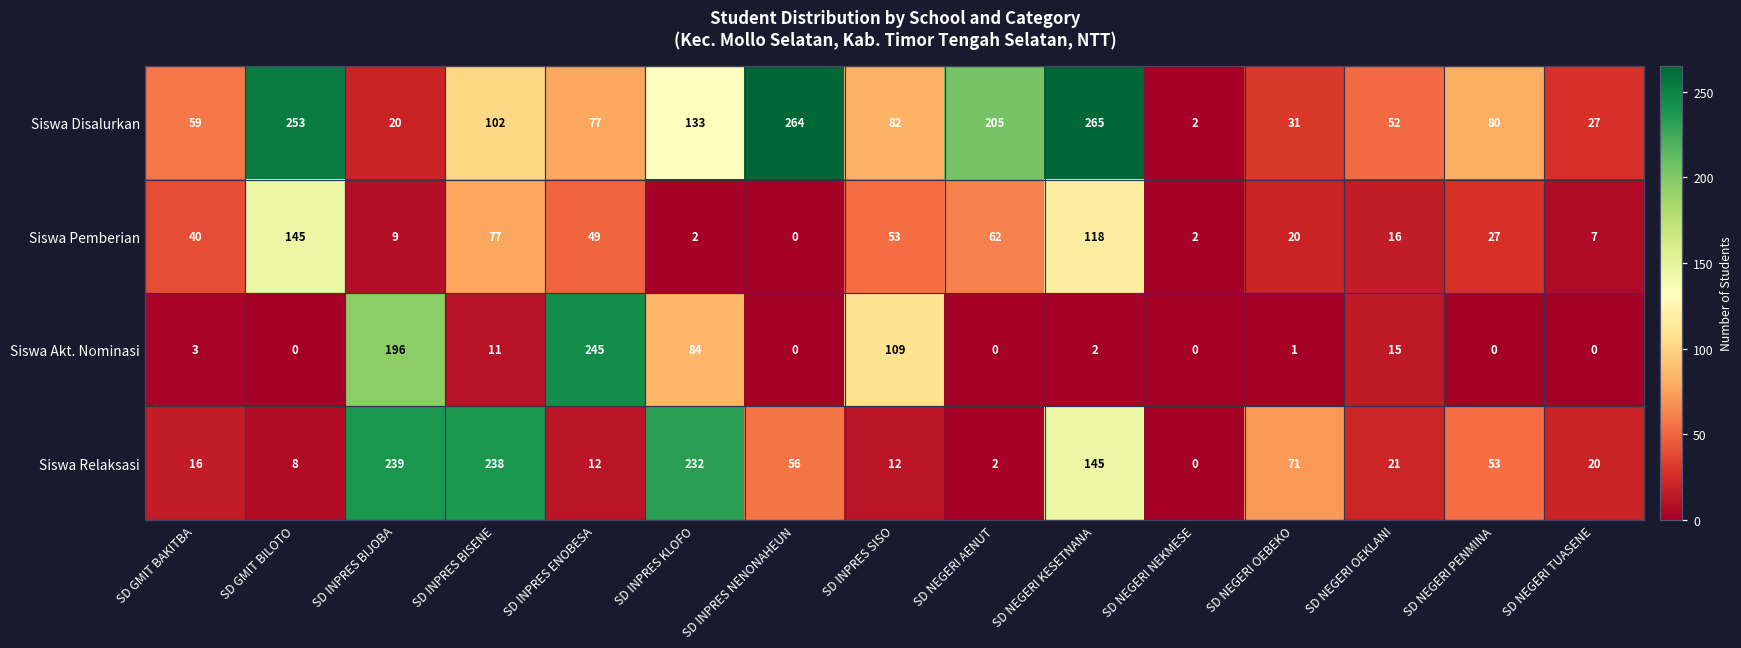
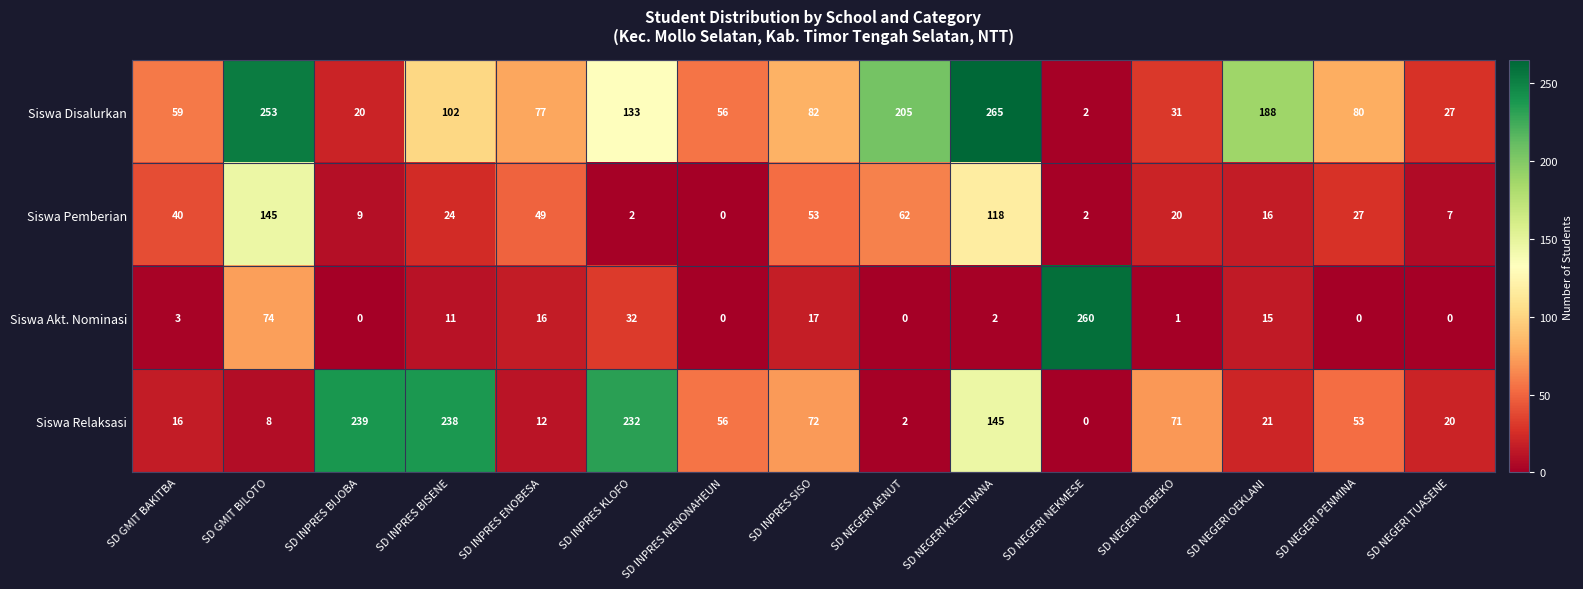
  {
    "Siswa Disalurkan": {
      "SD GMIT BAKITBA": 59,
      "SD GMIT BILOTO": 253,
      "SD INPRES BIJOBA": 20,
      "SD INPRES BISENE": 102,
      "SD INPRES ENOBESA": 77,
      "SD INPRES KLOFO": 133,
-     "SD INPRES NENONAHEUN": 264,
+     "SD INPRES NENONAHEUN": 56,
      "SD INPRES SISO": 82,
      "SD NEGERI AENUT": 205,
      "SD NEGERI KESETNANA": 265,
      "SD NEGERI NEKMESE": 2,
      "SD NEGERI OEBEKO": 31,
-     "SD NEGERI OEKLANI": 52,
+     "SD NEGERI OEKLANI": 188,
      "SD NEGERI PENMINA": 80,
      "SD NEGERI TUASENE": 27
    },
    "Siswa Pemberian": {
      "SD GMIT BAKITBA": 40,
      "SD GMIT BILOTO": 145,
      "SD INPRES BIJOBA": 9,
-     "SD INPRES BISENE": 77,
+     "SD INPRES BISENE": 24,
      "SD INPRES ENOBESA": 49,
      "SD INPRES KLOFO": 2,
      "SD INPRES NENONAHEUN": 0,
      "SD INPRES SISO": 53,
      "SD NEGERI AENUT": 62,
      "SD NEGERI KESETNANA": 118,
      "SD NEGERI NEKMESE": 2,
      "SD NEGERI OEBEKO": 20,
      "SD NEGERI OEKLANI": 16,
      "SD NEGERI PENMINA": 27,
      "SD NEGERI TUASENE": 7
    },
    "Siswa Akt. Nominasi": {
      "SD GMIT BAKITBA": 3,
-     "SD GMIT BILOTO": 0,
-     "SD INPRES BIJOBA": 196,
+     "SD GMIT BILOTO": 74,
+     "SD INPRES BIJOBA": 0,
      "SD INPRES BISENE": 11,
-     "SD INPRES ENOBESA": 245,
-     "SD INPRES KLOFO": 84,
+     "SD INPRES ENOBESA": 16,
+     "SD INPRES KLOFO": 32,
      "SD INPRES NENONAHEUN": 0,
-     "SD INPRES SISO": 109,
+     "SD INPRES SISO": 17,
      "SD NEGERI AENUT": 0,
      "SD NEGERI KESETNANA": 2,
-     "SD NEGERI NEKMESE": 0,
+     "SD NEGERI NEKMESE": 260,
      "SD NEGERI OEBEKO": 1,
      "SD NEGERI OEKLANI": 15,
      "SD NEGERI PENMINA": 0,
      "SD NEGERI TUASENE": 0
    },
    "Siswa Relaksasi": {
      "SD GMIT BAKITBA": 16,
      "SD GMIT BILOTO": 8,
      "SD INPRES BIJOBA": 239,
      "SD INPRES BISENE": 238,
      "SD INPRES ENOBESA": 12,
      "SD INPRES KLOFO": 232,
      "SD INPRES NENONAHEUN": 56,
-     "SD INPRES SISO": 12,
+     "SD INPRES SISO": 72,
      "SD NEGERI AENUT": 2,
      "SD NEGERI KESETNANA": 145,
      "SD NEGERI NEKMESE": 0,
      "SD NEGERI OEBEKO": 71,
      "SD NEGERI OEKLANI": 21,
      "SD NEGERI PENMINA": 53,
      "SD NEGERI TUASENE": 20
    }
  }
